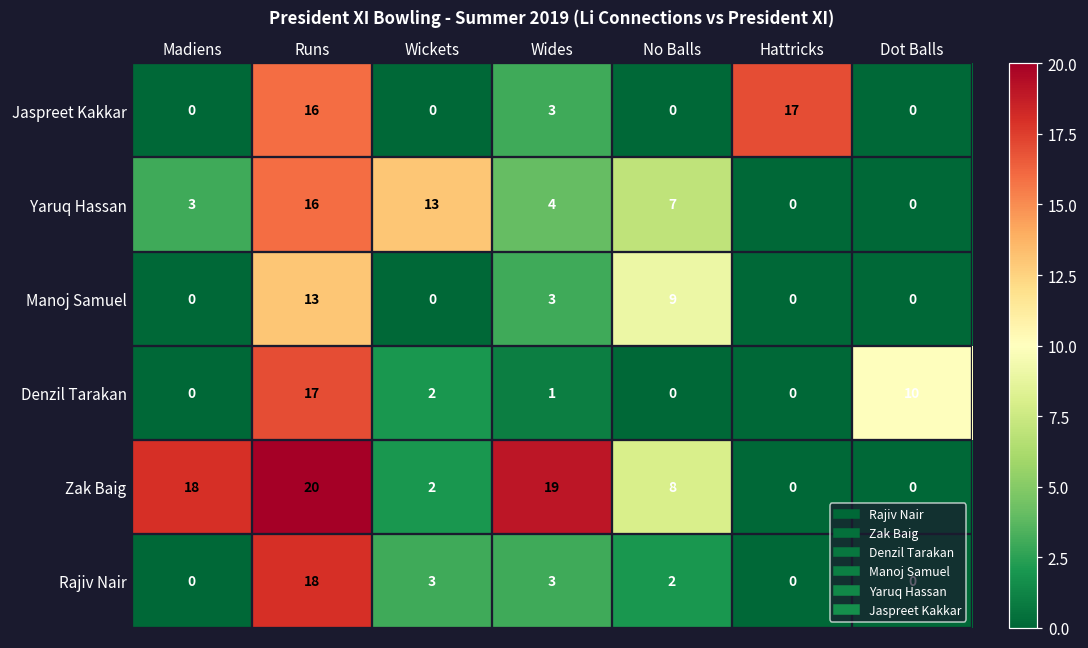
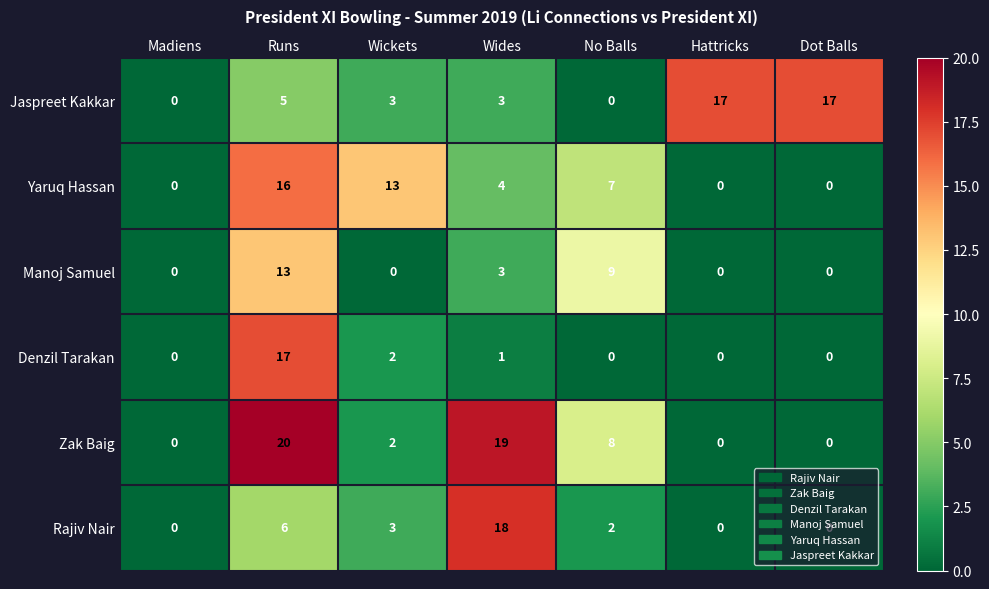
  {
    "Jaspreet Kakkar": {
      "Madiens": 0,
-     "Runs": 16,
-     "Wickets": 0,
+     "Runs": 5,
+     "Wickets": 3,
      "Wides": 3,
      "No Balls": 0,
      "Hattricks": 17,
-     "Dot Balls": 0
+     "Dot Balls": 17
    },
    "Yaruq Hassan": {
-     "Madiens": 3,
+     "Madiens": 0,
      "Runs": 16,
      "Wickets": 13,
      "Wides": 4,
      "No Balls": 7,
      "Hattricks": 0,
      "Dot Balls": 0
    },
    "Manoj Samuel": {
      "Madiens": 0,
      "Runs": 13,
      "Wickets": 0,
      "Wides": 3,
      "No Balls": 9,
      "Hattricks": 0,
      "Dot Balls": 0
    },
    "Denzil Tarakan": {
      "Madiens": 0,
      "Runs": 17,
      "Wickets": 2,
      "Wides": 1,
      "No Balls": 0,
      "Hattricks": 0,
-     "Dot Balls": 10
+     "Dot Balls": 0
    },
    "Zak Baig": {
-     "Madiens": 18,
+     "Madiens": 0,
      "Runs": 20,
      "Wickets": 2,
      "Wides": 19,
      "No Balls": 8,
      "Hattricks": 0,
      "Dot Balls": 0
    },
    "Rajiv Nair": {
      "Madiens": 0,
-     "Runs": 18,
+     "Runs": 6,
      "Wickets": 3,
-     "Wides": 3,
+     "Wides": 18,
      "No Balls": 2,
      "Hattricks": 0
    }
  }
